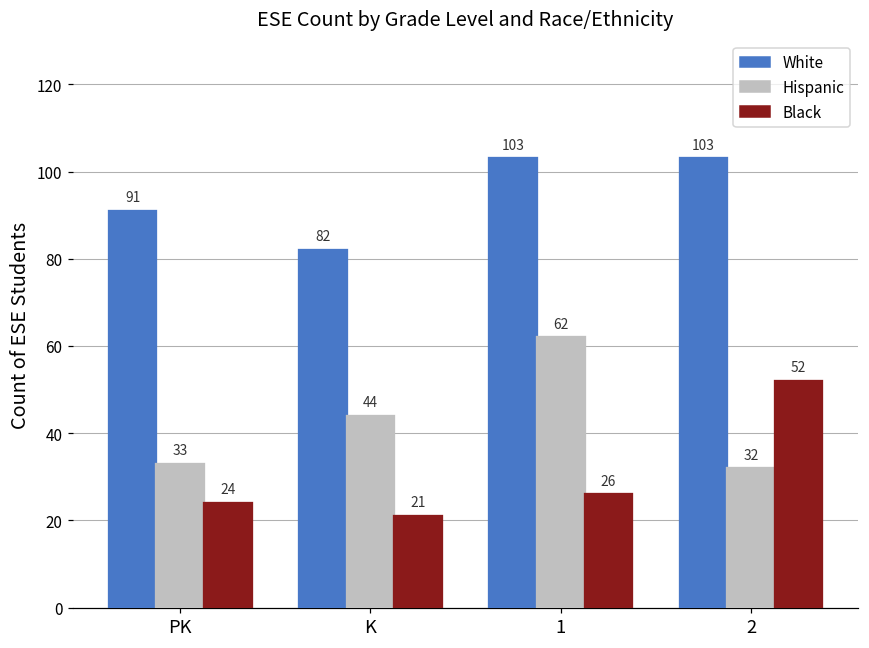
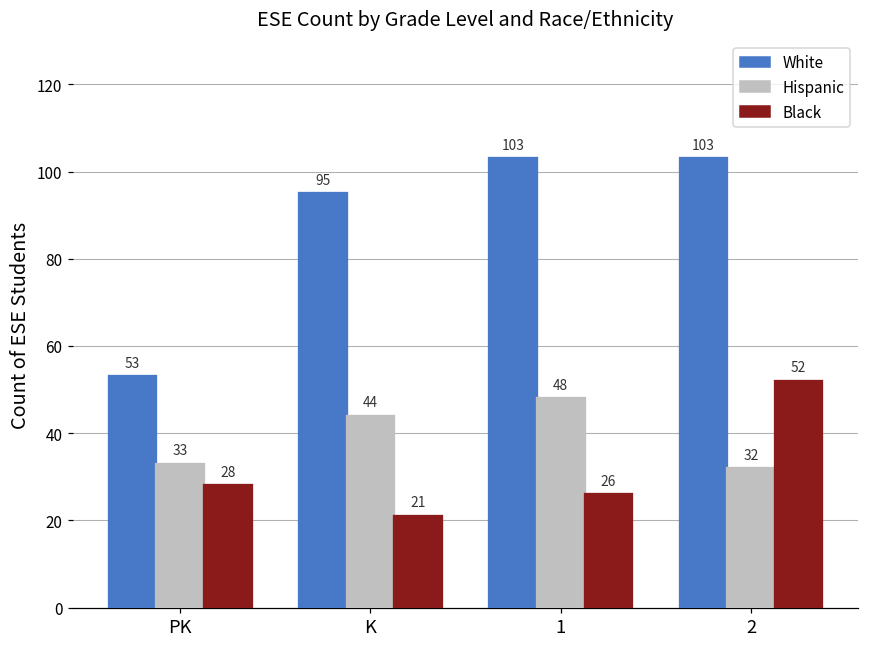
  {
    "White": {
-     "PK": 91,
-     "K": 82,
+     "PK": 53,
+     "K": 95,
      "1": 103,
      "2": 103
    },
    "Hispanic": {
      "PK": 33,
      "K": 44,
-     "1": 62,
+     "1": 48,
      "2": 32
    },
    "Black": {
-     "PK": 24,
+     "PK": 28,
      "K": 21,
      "1": 26,
      "2": 52
    }
  }
